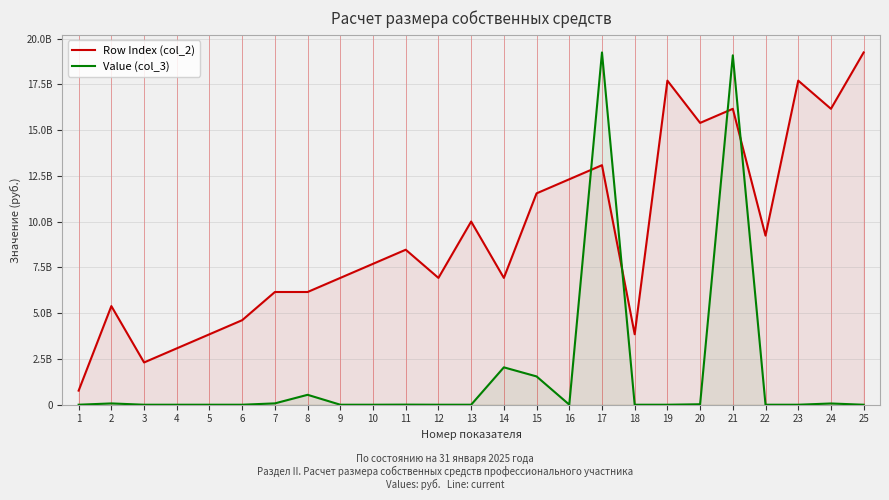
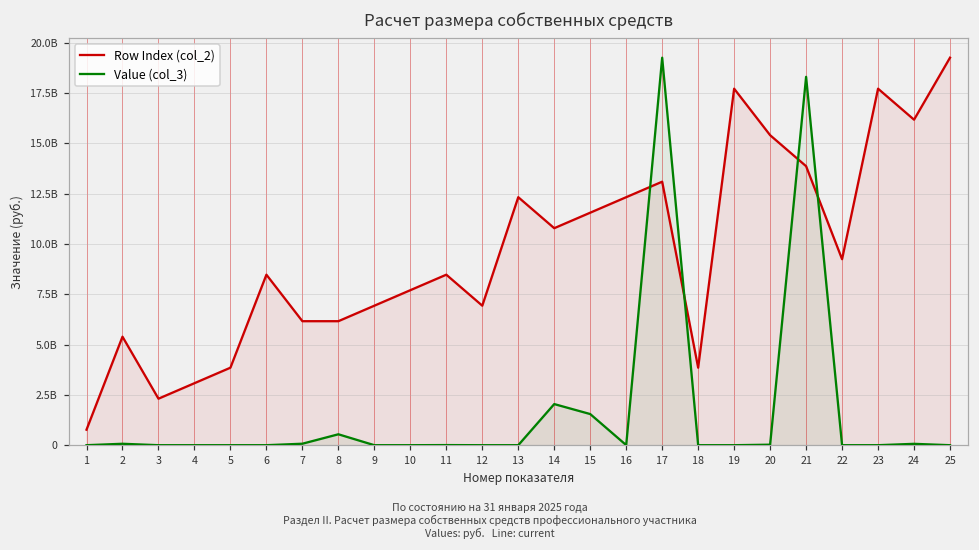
  {
    "Row Index (col_2)": {
      "1": 800000000,
      "2": 5400000000,
      "3": 2300000000,
      "4": 3100000000,
      "5": 3800000000,
-     "6": 4600000000,
+     "6": 8500000000,
      "7": 6200000000,
      "8": 6200000000,
      "9": 6900000000,
      "10": 7700000000,
      "11": 8500000000,
      "12": 6900000000,
-     "13": 10000000000,
-     "14": 6900000000,
+     "13": 12300000000,
+     "14": 10800000000,
      "15": 11500000000,
      "16": 12300000000,
      "17": 13100000000,
      "18": 3800000000,
      "19": 17700000000,
      "20": 15400000000,
-     "21": 16200000000,
+     "21": 13900000000,
      "22": 9200000000,
      "23": 17700000000,
      "24": 16200000000,
      "25": 19200000000
    },
    "Value (col_3)": {
      "1": 0,
      "2": 100000000,
      "3": 0,
      "4": 0,
      "5": 0,
      "6": 0,
      "7": 100000000,
      "8": 500000000,
      "9": 0,
      "10": 0,
      "11": 0,
      "12": 0,
      "13": 0,
      "14": 2000000000,
      "15": 1500000000,
      "16": 0,
      "17": 19200000000,
      "18": 0,
      "19": 0,
      "20": 0,
-     "21": 19100000000,
+     "21": 18300000000,
      "22": 0,
      "23": 0,
      "24": 100000000,
      "25": 0
    }
  }
